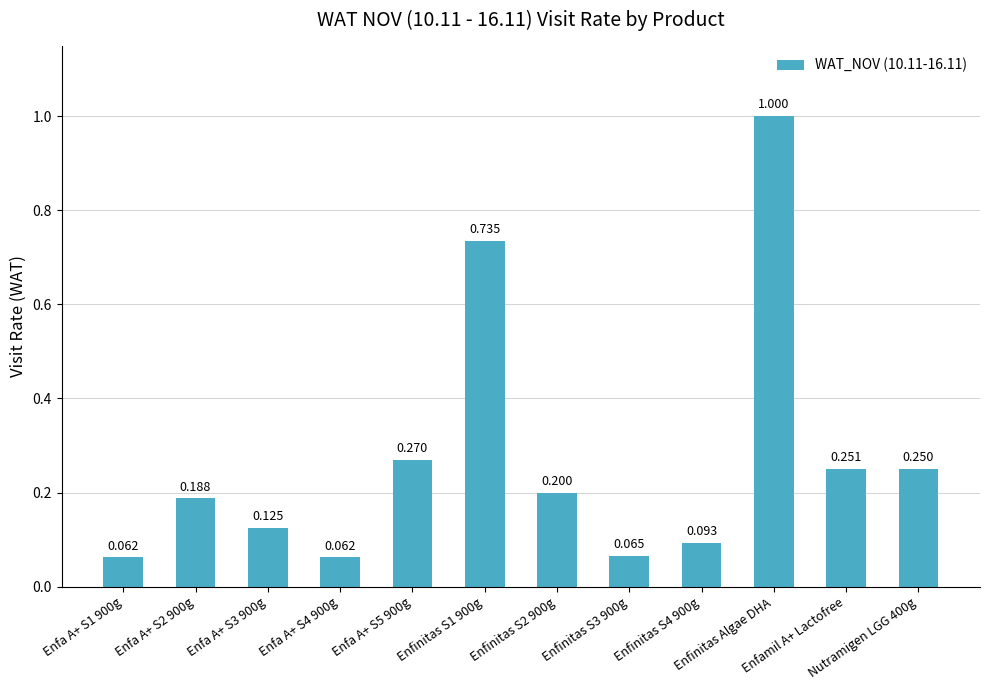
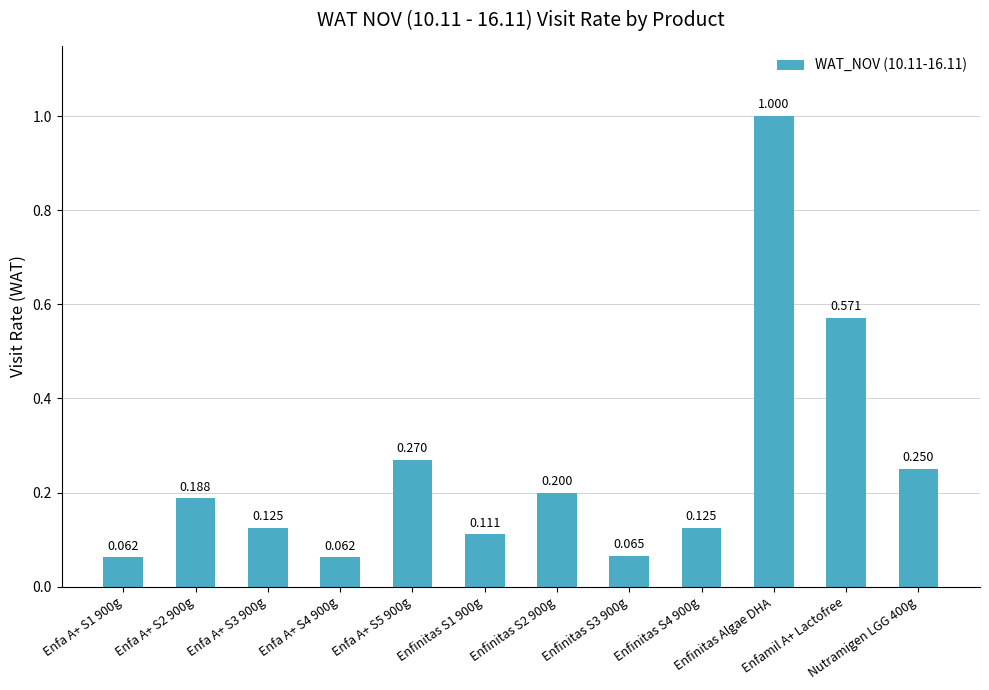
  {
    "Enfa A+ S1 900g": 0.062,
    "Enfa A+ S2 900g": 0.188,
    "Enfa A+ S3 900g": 0.125,
    "Enfa A+ S4 900g": 0.062,
    "Enfa A+ S5 900g": 0.270,
-   "Enfinitas S1 900g": 0.735,
+   "Enfinitas S1 900g": 0.111,
    "Enfinitas S2 900g": 0.200,
    "Enfinitas S3 900g": 0.065,
-   "Enfinitas S4 900g": 0.093,
+   "Enfinitas S4 900g": 0.125,
    "Enfinitas Algae DHA": 1.000,
-   "Enfamil A+ Lactofree": 0.251,
+   "Enfamil A+ Lactofree": 0.571,
    "Nutramigen LGG 400g": 0.250
  }
